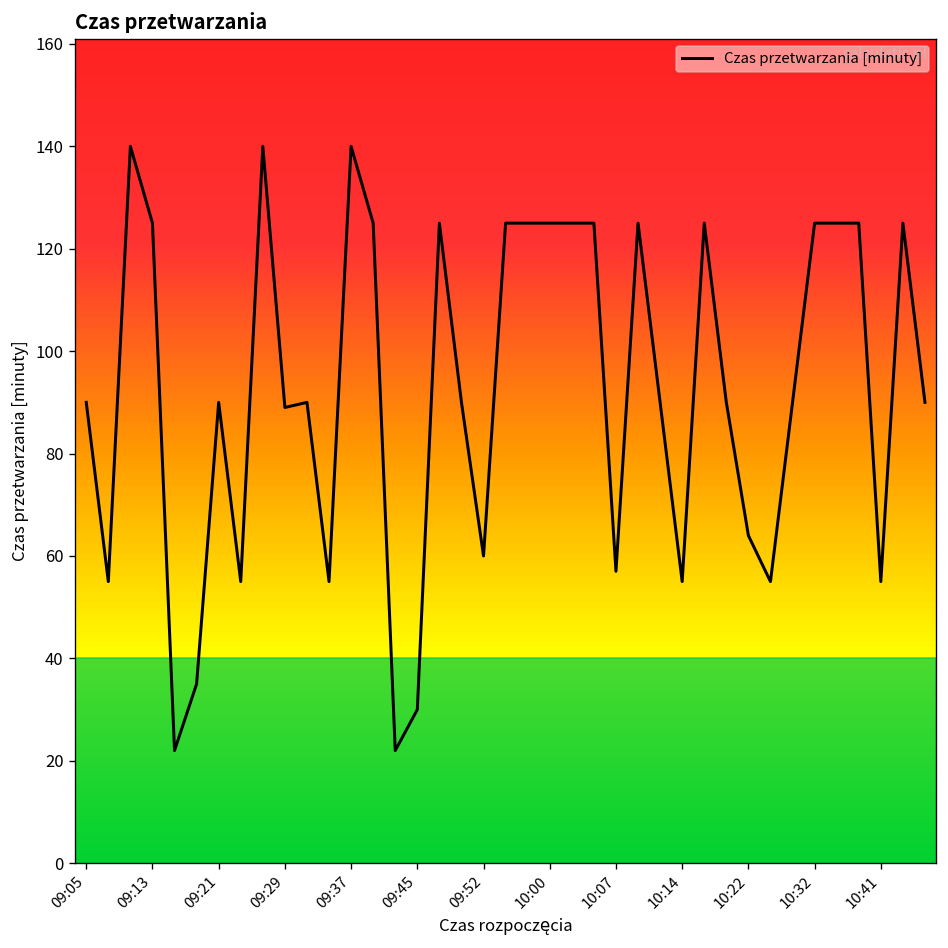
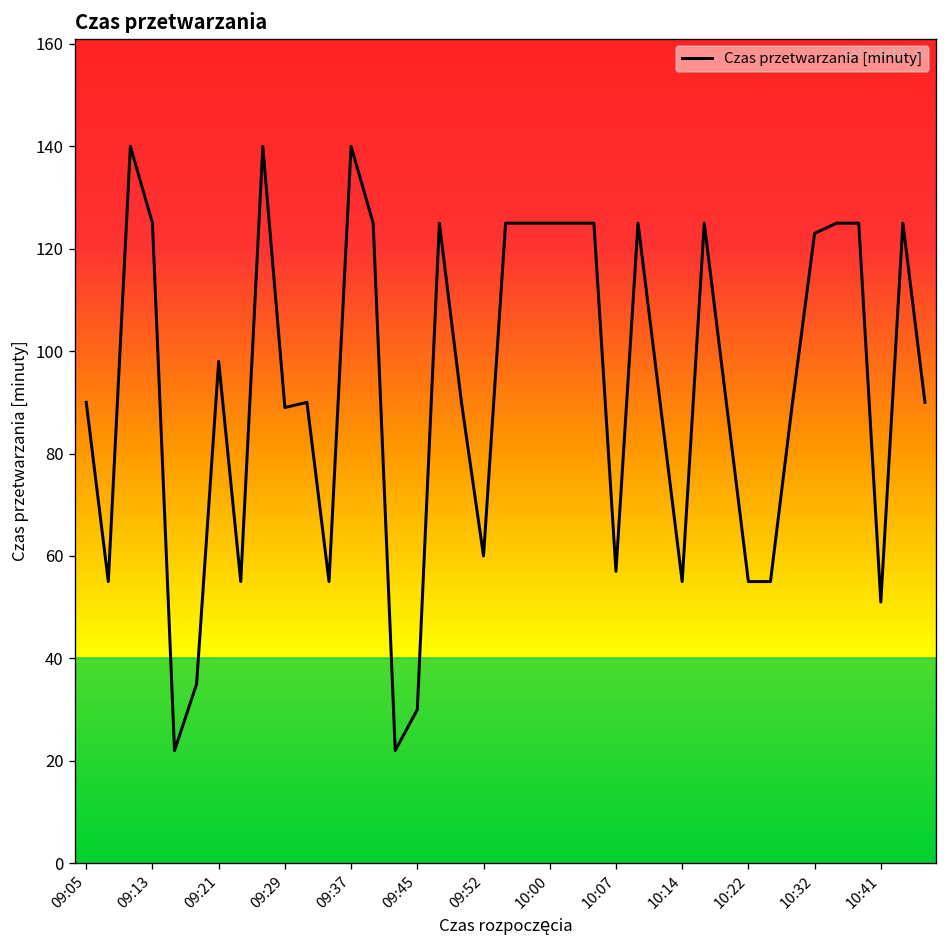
  {
    "09:05": 90,
    "09:13": 125,
-   "09:21": 90,
+   "09:21": 98,
    "09:29": 89,
    "09:37": 140,
    "09:52": 60,
    "10:00": 125,
    "10:07": 57,
    "10:14": 55,
-   "10:22": 64,
-   "10:32": 125,
-   "10:41": 55
+   "10:22": 55,
+   "10:32": 123,
+   "10:41": 51
  }
